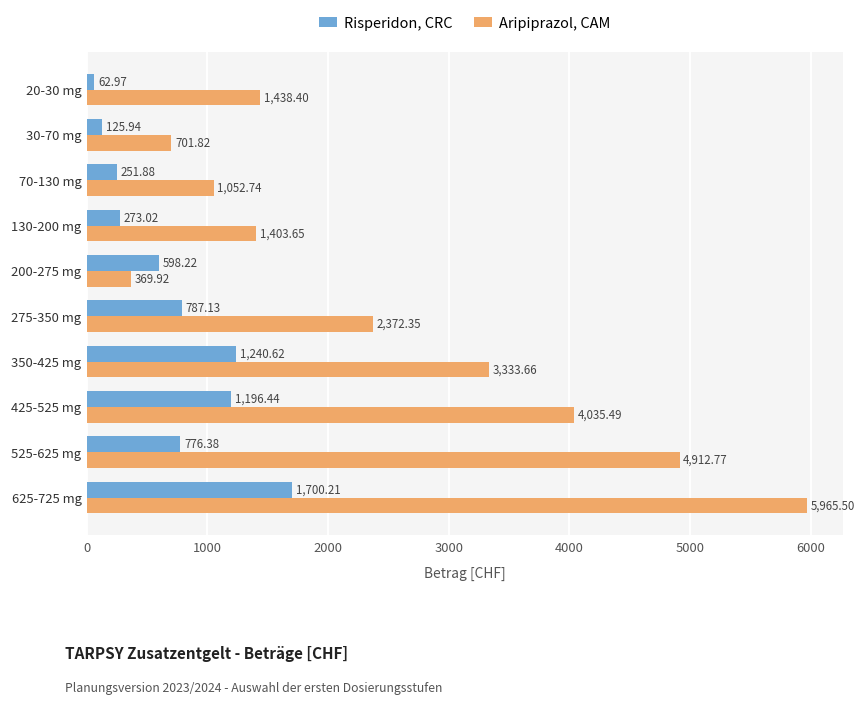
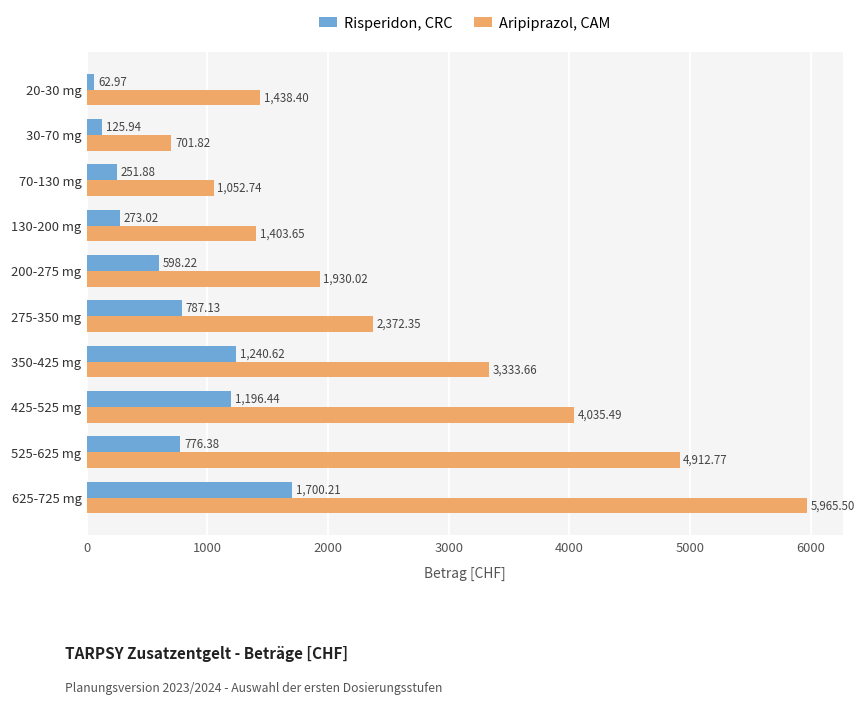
  {
    "Risperidon, CRC": {
      "20-30 mg": "62.97",
      "30-70 mg": "125.94",
      "70-130 mg": "251.88",
      "130-200 mg": "273.02",
      "200-275 mg": "598.22",
      "275-350 mg": "787.13",
      "350-425 mg": "1,240.62",
      "425-525 mg": "1,196.44",
      "525-625 mg": "776.38",
      "625-725 mg": "1,700.21"
    },
    "Aripiprazol, CAM": {
      "20-30 mg": "1,438.40",
      "30-70 mg": "701.82",
      "70-130 mg": "1,052.74",
      "130-200 mg": "1,403.65",
-     "200-275 mg": "369.92",
+     "200-275 mg": "1,930.02",
      "275-350 mg": "2,372.35",
      "350-425 mg": "3,333.66",
      "425-525 mg": "4,035.49",
      "525-625 mg": "4,912.77",
      "625-725 mg": "5,965.50"
    }
  }
